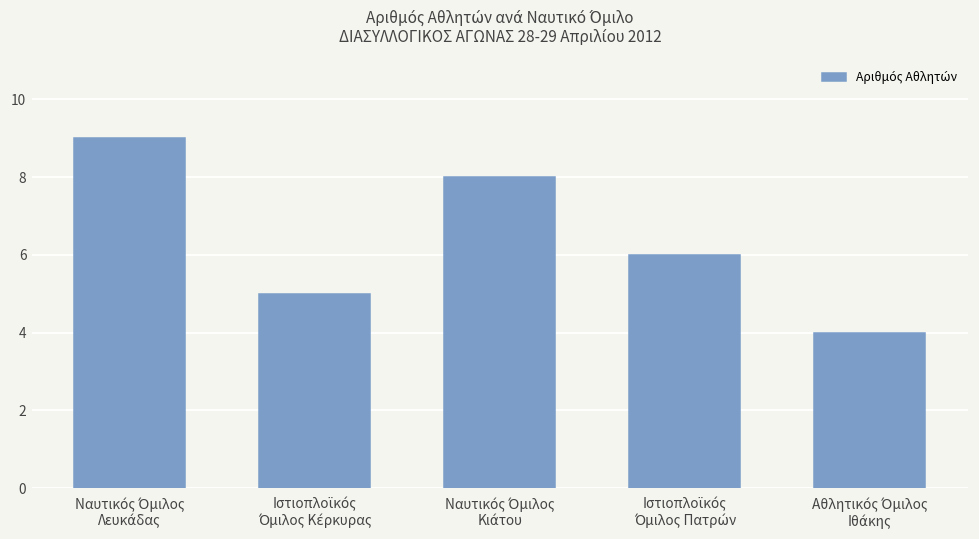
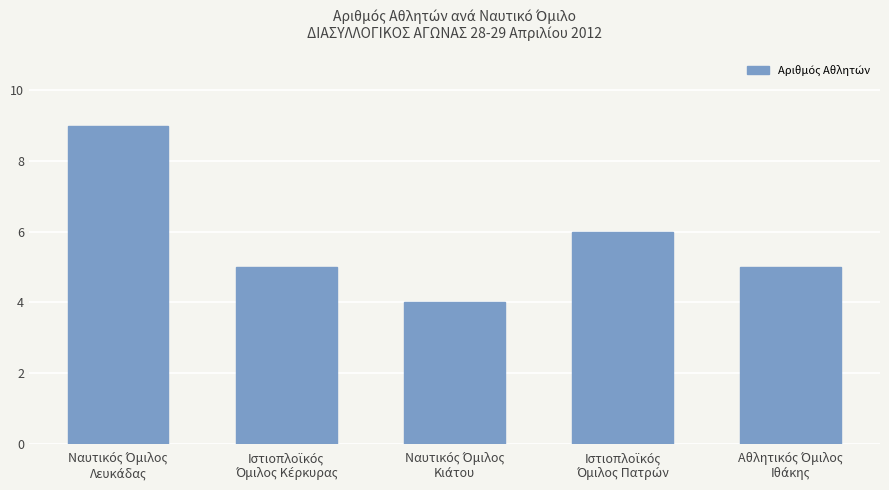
  {
    "Ναυτικός Όμιλος Λευκάδας": 9,
    "Ιστιοπλοϊκός Όμιλος Κέρκυρας": 5,
-   "Ναυτικός Όμιλος Κιάτου": 8,
+   "Ναυτικός Όμιλος Κιάτου": 4,
    "Ιστιοπλοϊκός Όμιλος Πατρών": 6,
-   "Αθλητικός Όμιλος Ιθάκης": 4
+   "Αθλητικός Όμιλος Ιθάκης": 5
  }
